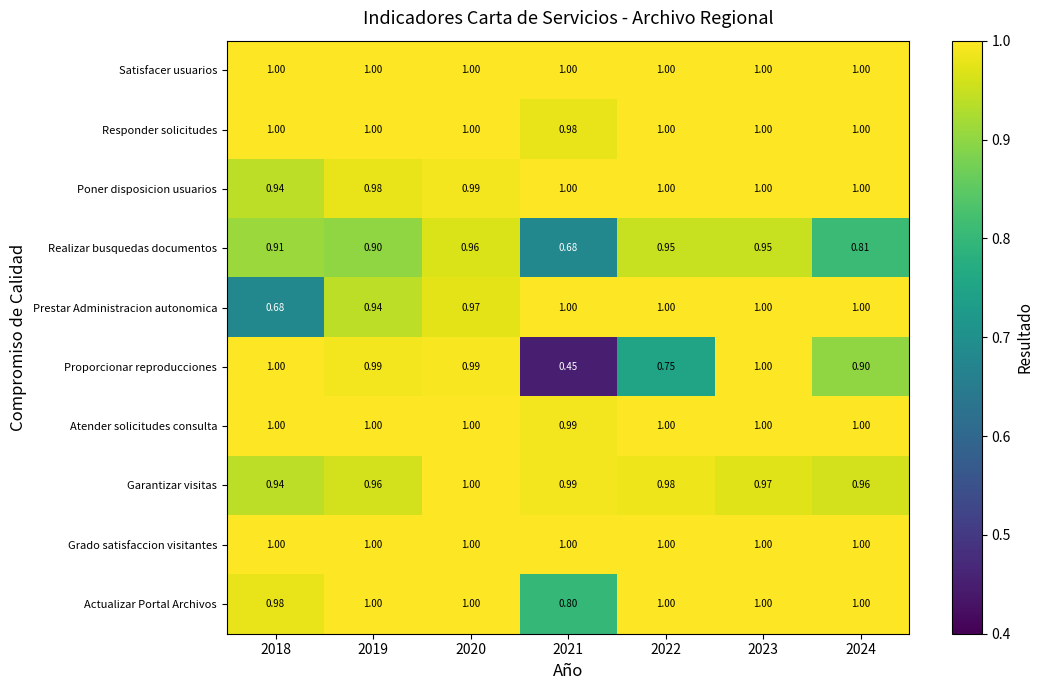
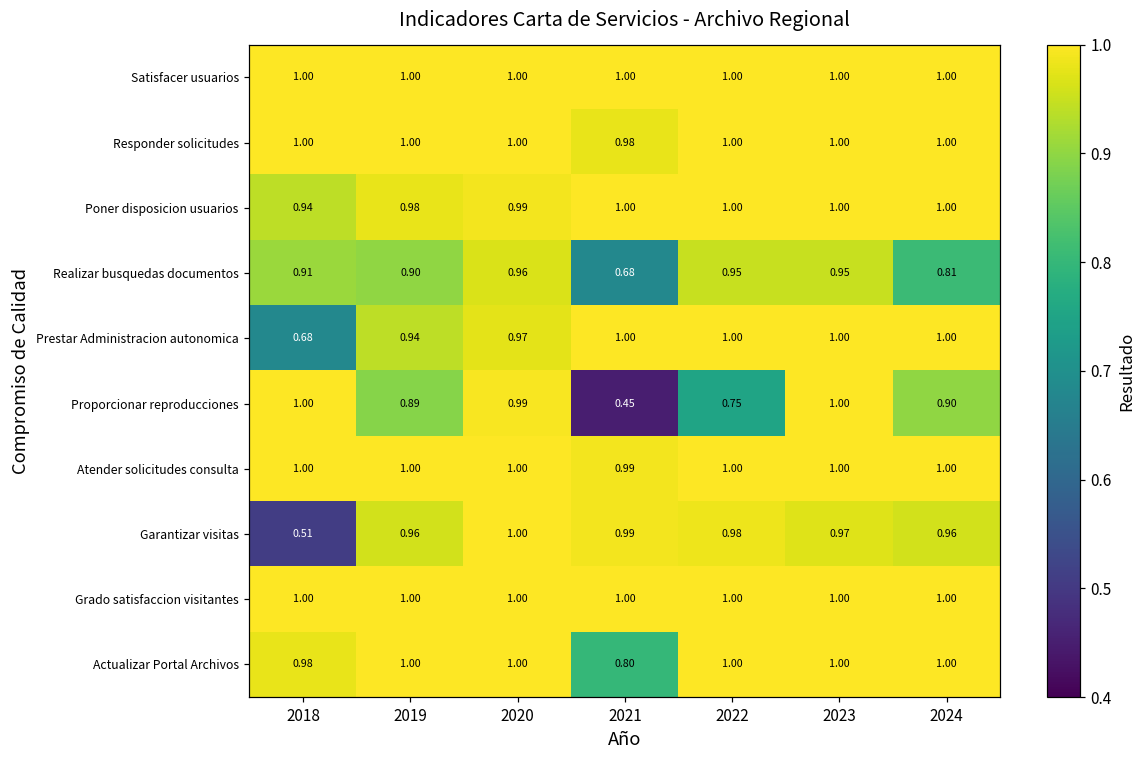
  {
    "Satisfacer usuarios": {
      "2018": 1.00,
      "2019": 1.00,
      "2020": 1.00,
      "2021": 1.00,
      "2022": 1.00,
      "2023": 1.00,
      "2024": 1.00
    },
    "Responder solicitudes": {
      "2018": 1.00,
      "2019": 1.00,
      "2020": 1.00,
      "2021": 0.98,
      "2022": 1.00,
      "2023": 1.00,
      "2024": 1.00
    },
    "Poner disposicion usuarios": {
      "2018": 0.94,
      "2019": 0.98,
      "2020": 0.99,
      "2021": 1.00,
      "2022": 1.00,
      "2023": 1.00,
      "2024": 1.00
    },
    "Realizar busquedas documentos": {
      "2018": 0.91,
      "2019": 0.90,
      "2020": 0.96,
      "2021": 0.68,
      "2022": 0.95,
      "2023": 0.95,
      "2024": 0.81
    },
    "Prestar Administracion autonomica": {
      "2018": 0.68,
      "2019": 0.94,
      "2020": 0.97,
      "2021": 1.00,
      "2022": 1.00,
      "2023": 1.00,
      "2024": 1.00
    },
    "Proporcionar reproducciones": {
      "2018": 1.00,
-     "2019": 0.99,
+     "2019": 0.89,
      "2020": 0.99,
      "2021": 0.45,
      "2022": 0.75,
      "2023": 1.00,
      "2024": 0.90
    },
    "Atender solicitudes consulta": {
      "2018": 1.00,
      "2019": 1.00,
      "2020": 1.00,
      "2021": 0.99,
      "2022": 1.00,
      "2023": 1.00,
      "2024": 1.00
    },
    "Garantizar visitas": {
-     "2018": 0.94,
+     "2018": 0.51,
      "2019": 0.96,
      "2020": 1.00,
      "2021": 0.99,
      "2022": 0.98,
      "2023": 0.97,
      "2024": 0.96
    },
    "Grado satisfaccion visitantes": {
      "2018": 1.00,
      "2019": 1.00,
      "2020": 1.00,
      "2021": 1.00,
      "2022": 1.00,
      "2023": 1.00,
      "2024": 1.00
    },
    "Actualizar Portal Archivos": {
      "2018": 0.98,
      "2019": 1.00,
      "2020": 1.00,
      "2021": 0.80,
      "2022": 1.00,
      "2023": 1.00,
      "2024": 1.00
    }
  }
